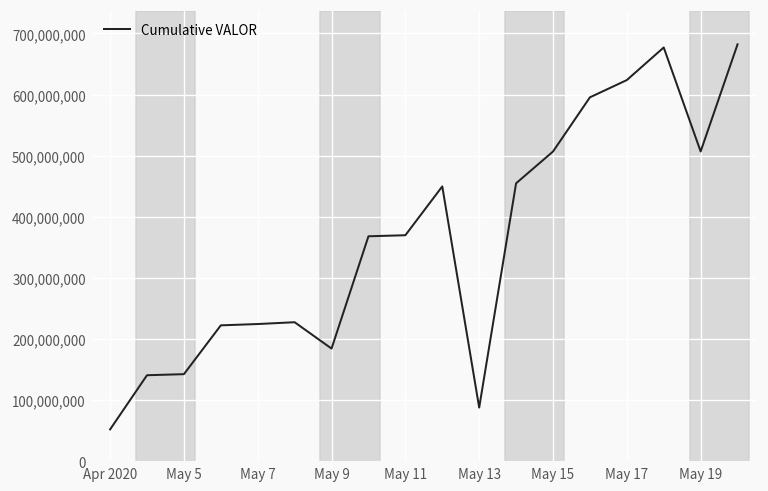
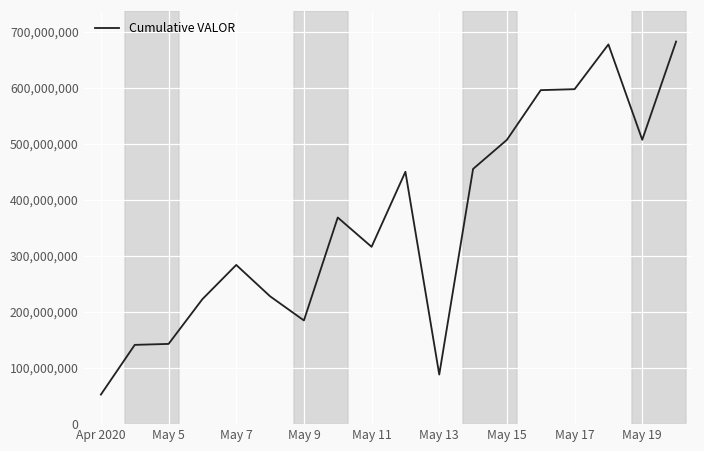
  {
    "Apr 2020": "50,000,000",
    "May 5": "140,000,000",
-   "May 7": "220,000,000",
+   "May 7": "280,000,000",
    "May 9": "180,000,000",
-   "May 11": "370,000,000",
+   "May 11": "320,000,000",
    "May 13": "90,000,000",
    "May 15": "510,000,000",
-   "May 17": "620,000,000",
+   "May 17": "600,000,000",
    "May 19": "510,000,000"
  }
